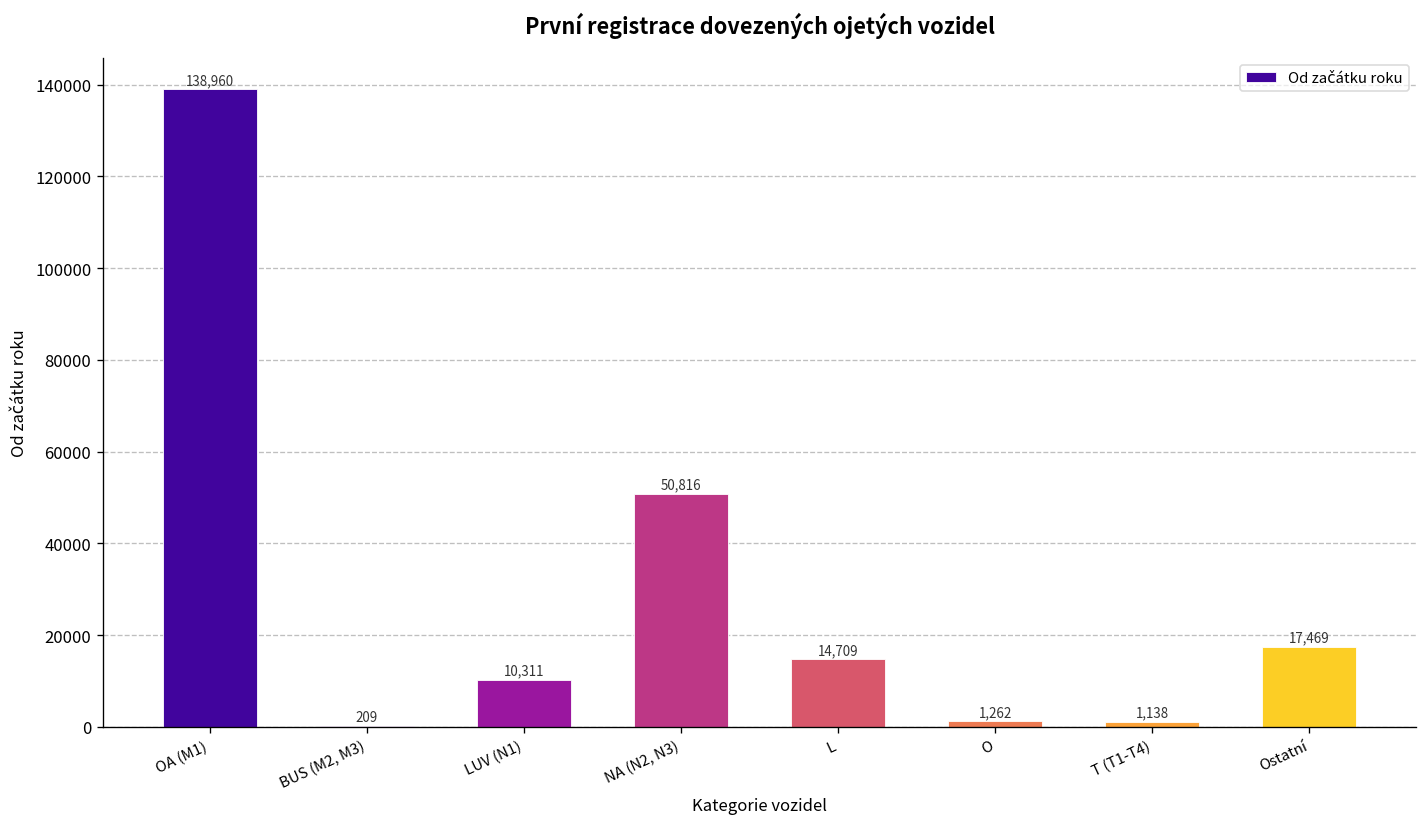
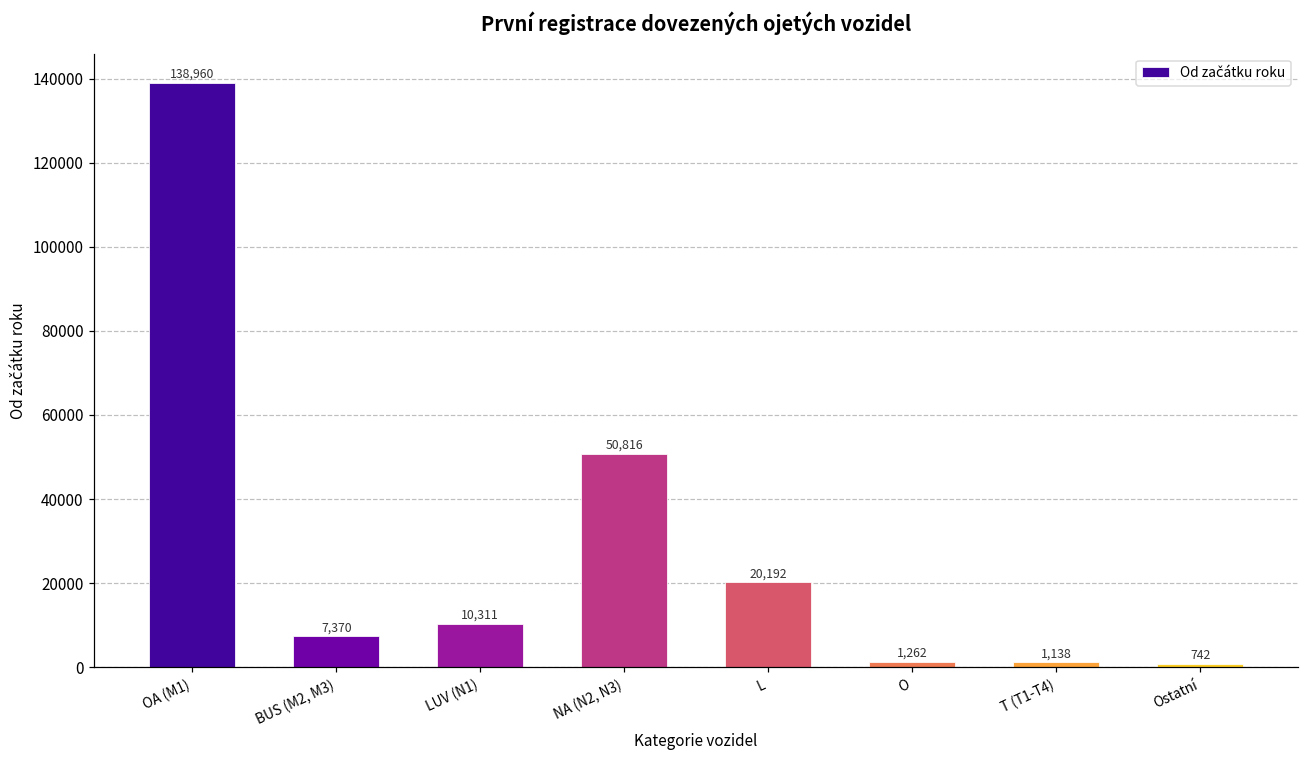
  {
    "OA (M1)": "138,960",
-   "BUS (M2, M3)": "209",
+   "BUS (M2, M3)": "7,370",
    "LUV (N1)": "10,311",
    "NA (N2, N3)": "50,816",
-   "L": "14,709",
+   "L": "20,192",
    "O": "1,262",
    "T (T1-T4)": "1,138",
-   "Ostatní": "17,469"
+   "Ostatní": "742"
  }
